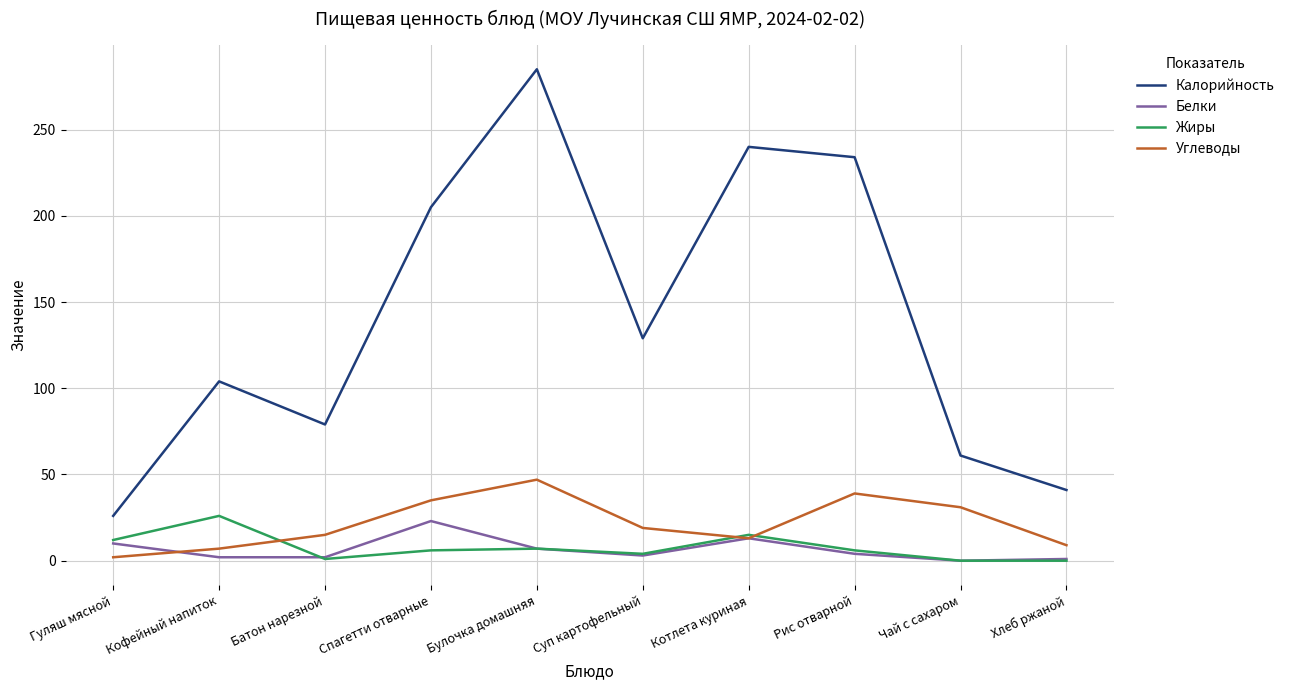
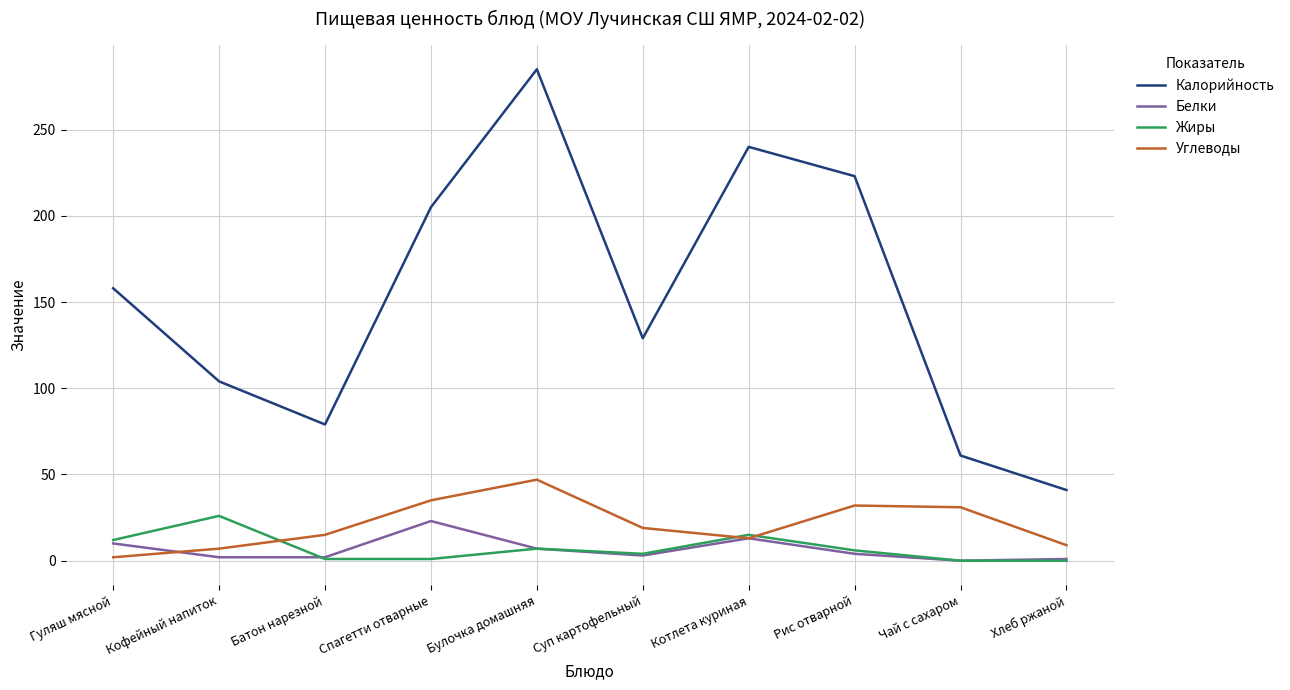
  {
    "Калорийность": {
-     "Гуляш мясной": 26,
+     "Гуляш мясной": 158,
      "Кофейный напиток": 104,
      "Батон нарезной": 79,
      "Спагетти отварные": 205,
      "Булочка домашняя": 285,
      "Суп картофельный": 129,
      "Котлета куриная": 240,
-     "Рис отварной": 234,
+     "Рис отварной": 223,
      "Чай с сахаром": 61,
      "Хлеб ржаной": 41
    },
    "Белки": {
      "Гуляш мясной": 10,
      "Кофейный напиток": 2,
      "Спагетти отварные": 23,
      "Рис отварной": 4
    },
    "Жиры": {
      "Гуляш мясной": 12,
      "Кофейный напиток": 26,
-     "Спагетти отварные": 6,
+     "Спагетти отварные": 1,
      "Котлета куриная": 15,
      "Рис отварной": 6
    },
    "Углеводы": {
      "Гуляш мясной": 2,
      "Кофейный напиток": 7,
      "Батон нарезной": 15,
      "Спагетти отварные": 35,
      "Булочка домашняя": 47,
      "Суп картофельный": 19,
-     "Рис отварной": 39,
+     "Рис отварной": 32,
      "Чай с сахаром": 31,
      "Хлеб ржаной": 9
    }
  }
